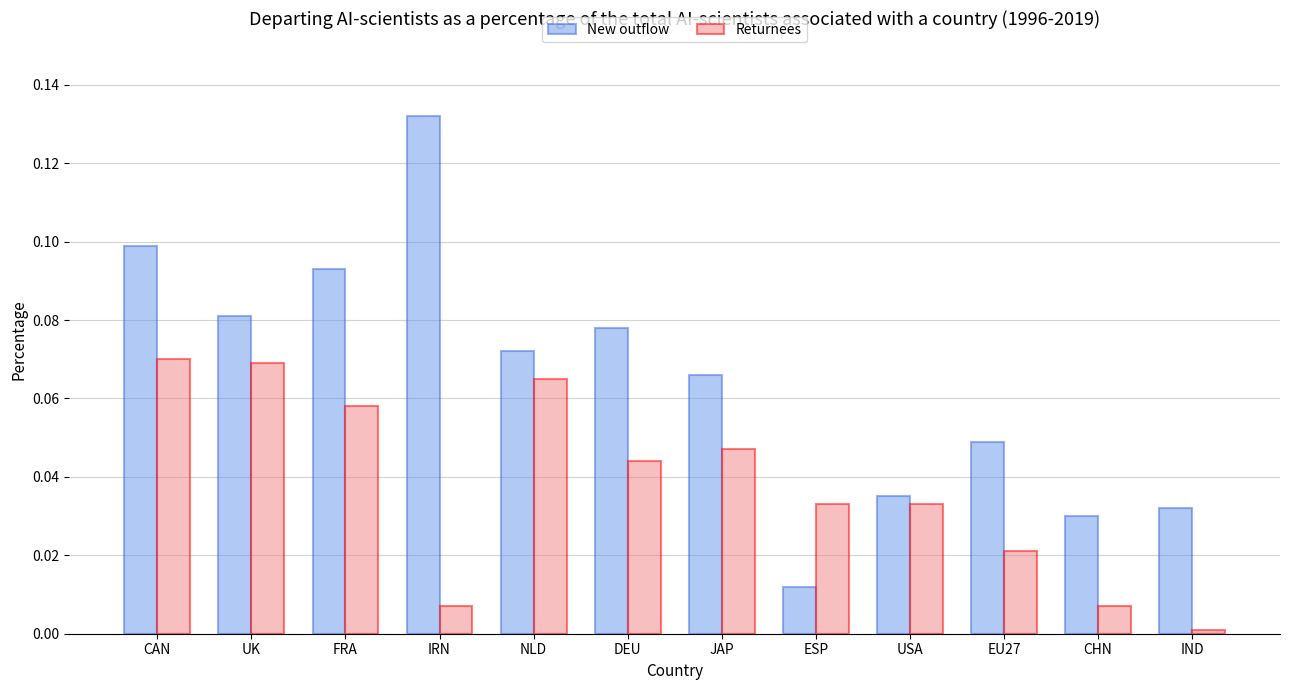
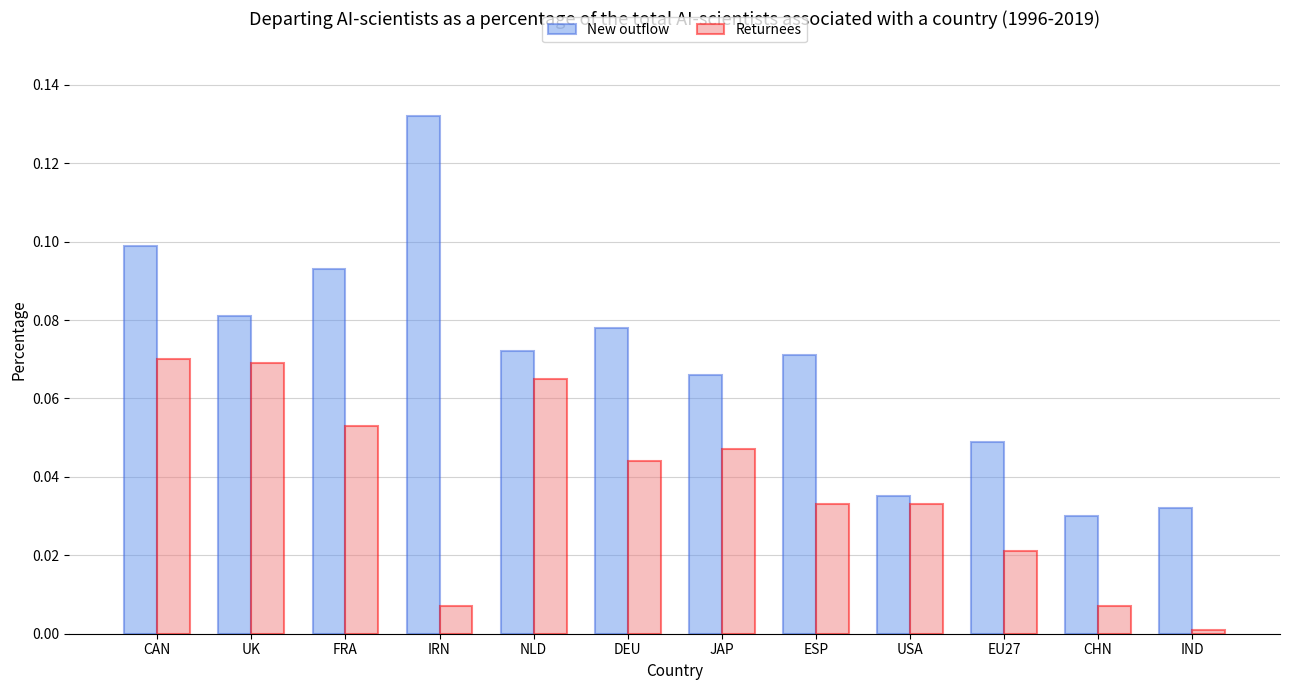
  {
    "New outflow": {
      "CAN": 0.099,
      "UK": 0.081,
      "FRA": 0.093,
      "IRN": 0.132,
      "NLD": 0.072,
      "DEU": 0.078,
      "JAP": 0.066,
-     "ESP": 0.012,
+     "ESP": 0.071,
      "USA": 0.035,
      "EU27": 0.049,
      "CHN": 0.030,
      "IND": 0.032
    },
    "Returnees": {
      "CAN": 0.070,
      "UK": 0.069,
-     "FRA": 0.058,
+     "FRA": 0.053,
      "IRN": 0.007,
      "NLD": 0.065,
      "DEU": 0.044,
      "JAP": 0.047,
      "ESP": 0.033,
      "USA": 0.033,
      "EU27": 0.021,
      "CHN": 0.007,
      "IND": 0.001
    }
  }
